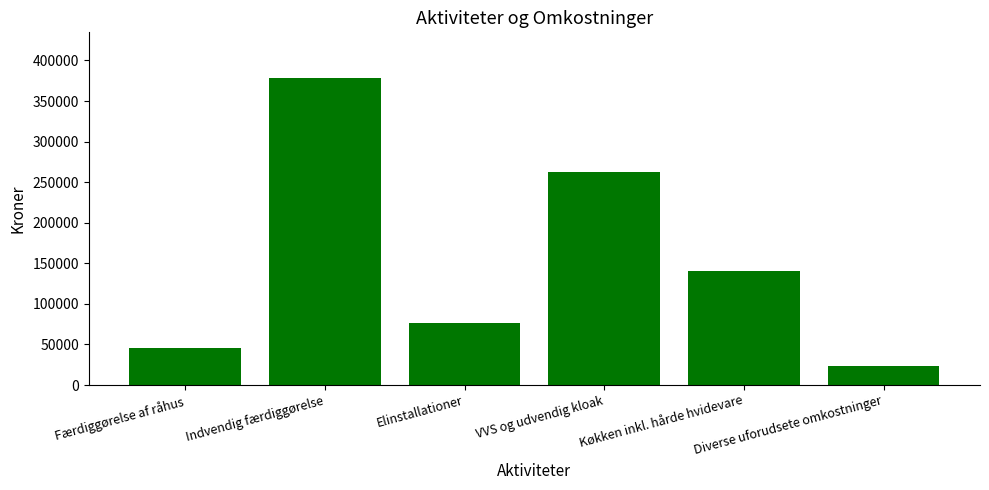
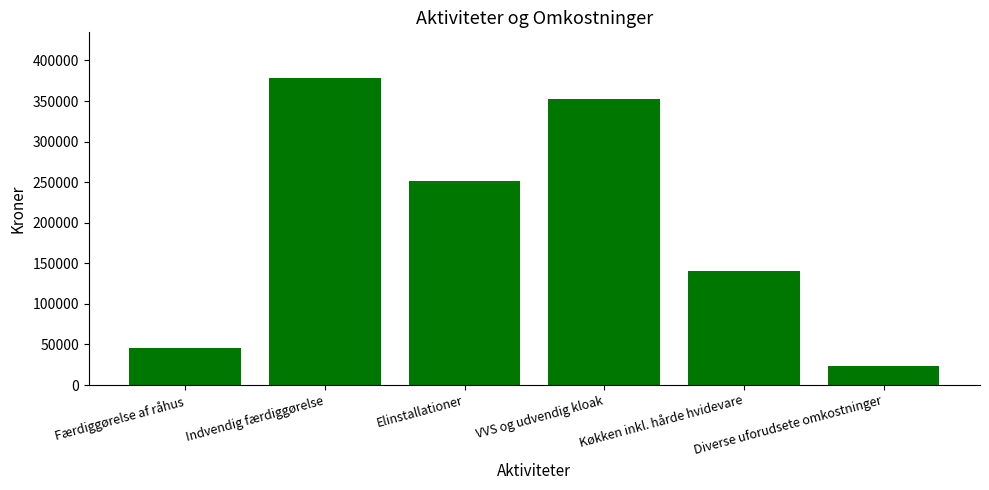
  {
    "Færdiggørelse af råhus": 50000,
    "Indvendig færdiggørelse": 380000,
-   "Elinstallationer": 80000,
-   "VVS og udvendig kloak": 260000,
+   "Elinstallationer": 250000,
+   "VVS og udvendig kloak": 350000,
    "Køkken inkl. hårde hvidevare": 140000,
    "Diverse uforudsete omkostninger": 20000
  }
